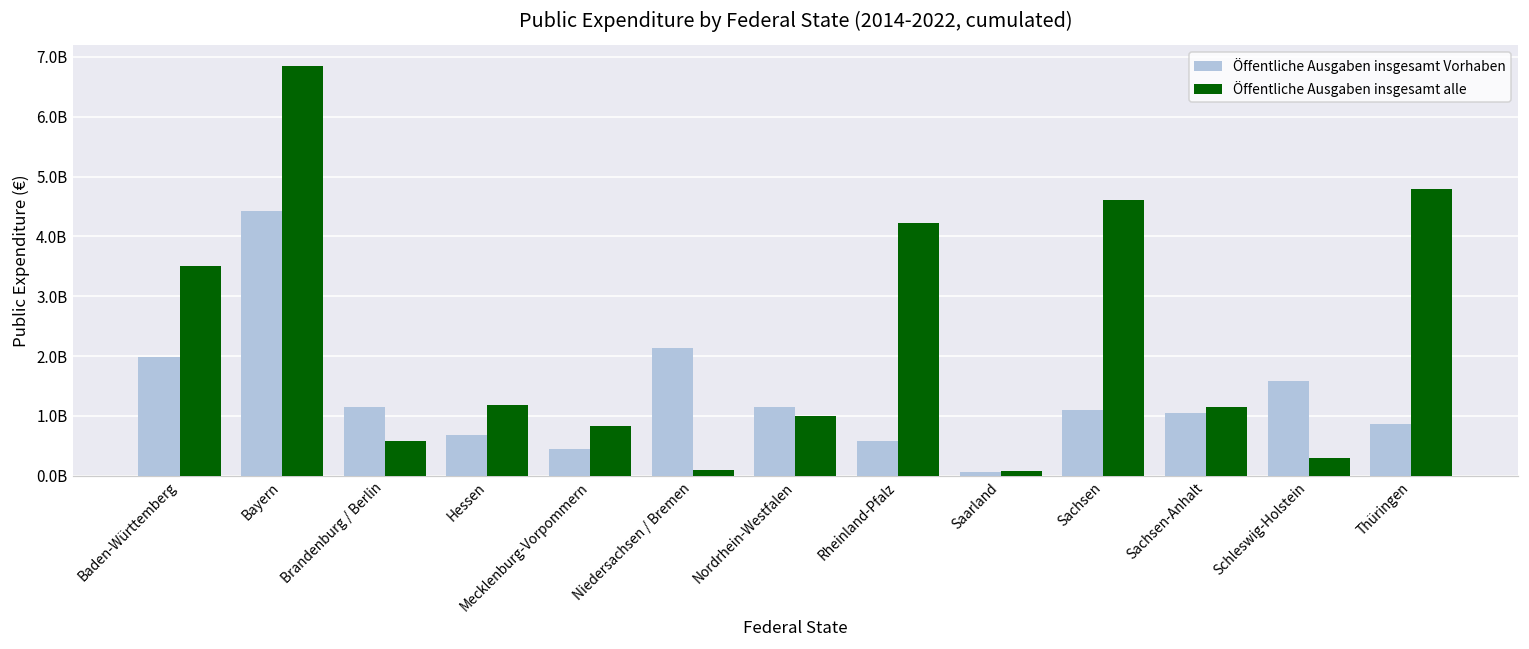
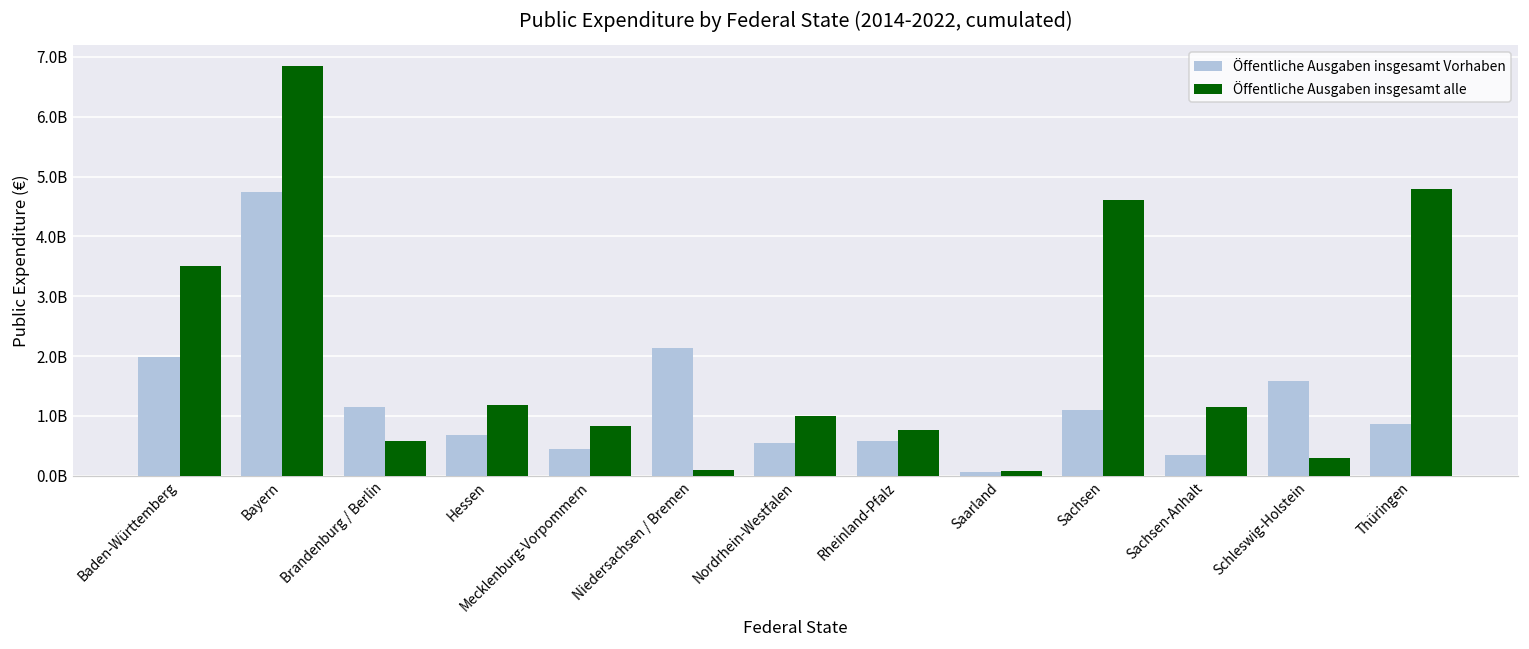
  {
    "Öffentliche Ausgaben insgesamt Vorhaben": {
      "Baden-Württemberg": 2000000000,
-     "Bayern": 4400000000,
+     "Bayern": 4700000000,
      "Brandenburg / Berlin": 1100000000,
      "Hessen": 700000000,
      "Mecklenburg-Vorpommern": 500000000,
      "Niedersachsen / Bremen": 2100000000,
-     "Nordrhein-Westfalen": 1200000000,
+     "Nordrhein-Westfalen": 500000000,
      "Rheinland-Pfalz": 600000000,
      "Saarland": 100000000,
      "Sachsen": 1100000000,
-     "Sachsen-Anhalt": 1000000000,
+     "Sachsen-Anhalt": 300000000,
      "Schleswig-Holstein": 1600000000,
      "Thüringen": 900000000
    },
    "Öffentliche Ausgaben insgesamt alle": {
      "Baden-Württemberg": 3500000000,
      "Bayern": 6800000000,
      "Brandenburg / Berlin": 600000000,
      "Hessen": 1200000000,
      "Mecklenburg-Vorpommern": 800000000,
      "Niedersachsen / Bremen": 100000000,
      "Nordrhein-Westfalen": 1000000000,
-     "Rheinland-Pfalz": 4200000000,
+     "Rheinland-Pfalz": 800000000,
      "Saarland": 100000000,
      "Sachsen": 4600000000,
      "Sachsen-Anhalt": 1100000000,
      "Schleswig-Holstein": 300000000,
      "Thüringen": 4800000000
    }
  }
